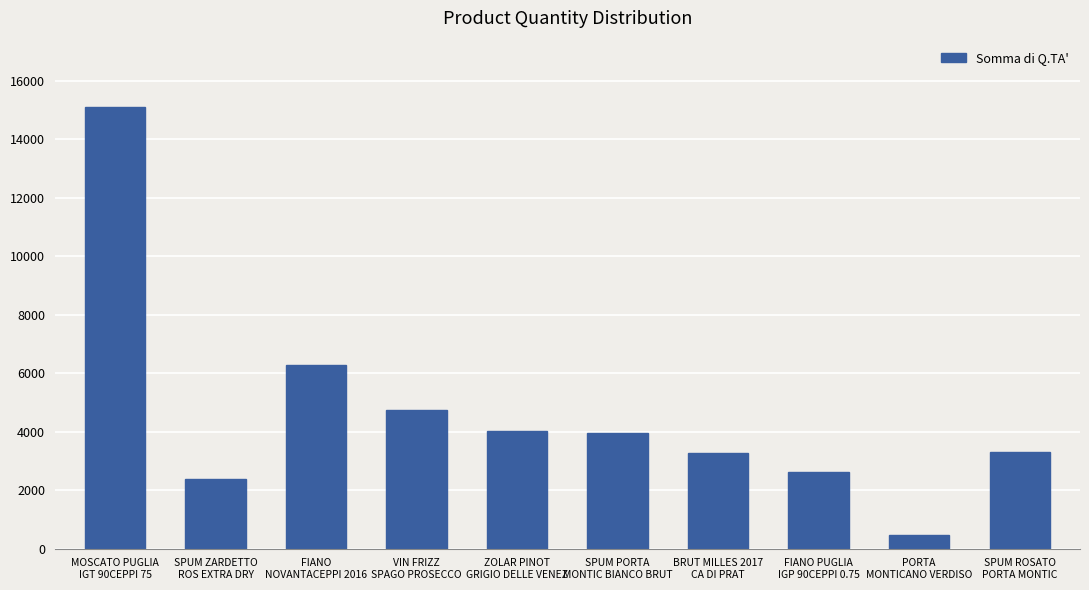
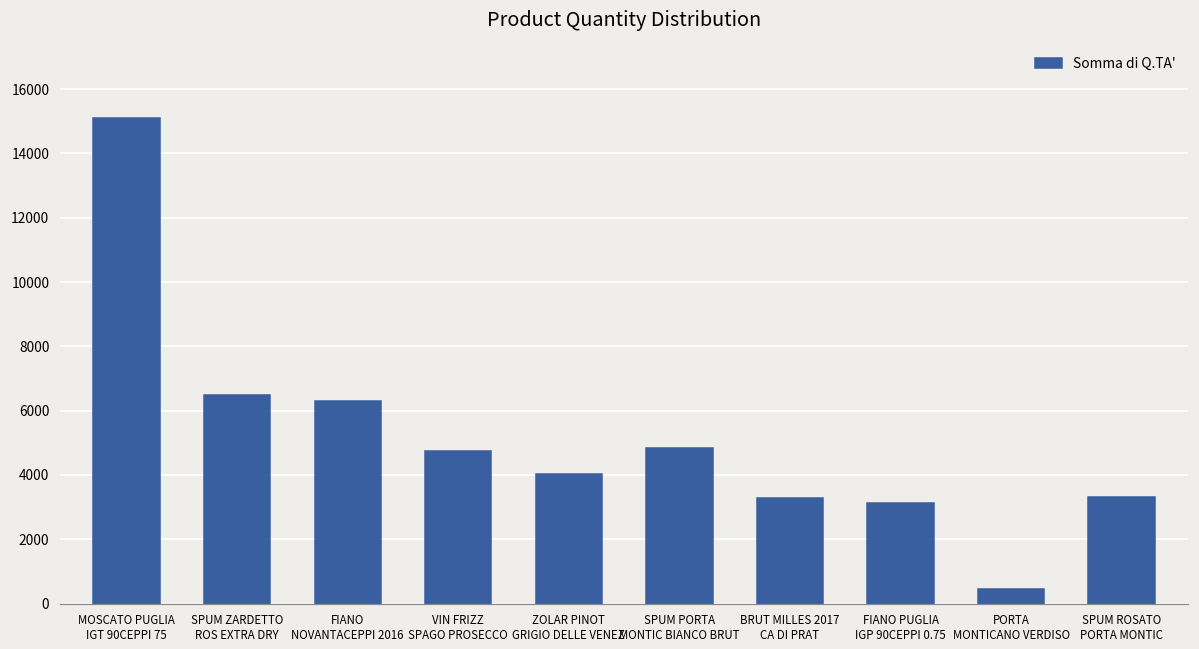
  {
    "MOSCATO PUGLIA IGT 90CEPPI 75": 15100,
-   "SPUM ZARDETTO ROS EXTRA DRY": 2400,
+   "SPUM ZARDETTO ROS EXTRA DRY": 6500,
    "FIANO NOVANTACEPPI 2016": 6300,
    "VIN FRIZZ SPAGO PROSECCO": 4700,
    "ZOLAR PINOT GRIGIO DELLE VENEZ": 4000,
-   "SPUM PORTA MONTIC BIANCO BRUT": 4000,
+   "SPUM PORTA MONTIC BIANCO BRUT": 4800,
    "BRUT MILLES 2017 CA DI PRAT": 3300,
-   "FIANO PUGLIA IGP 90CEPPI 0.75": 2600,
+   "FIANO PUGLIA IGP 90CEPPI 0.75": 3100,
    "PORTA MONTICANO VERDISO": 500,
    "SPUM ROSATO PORTA MONTIC": 3300
  }
